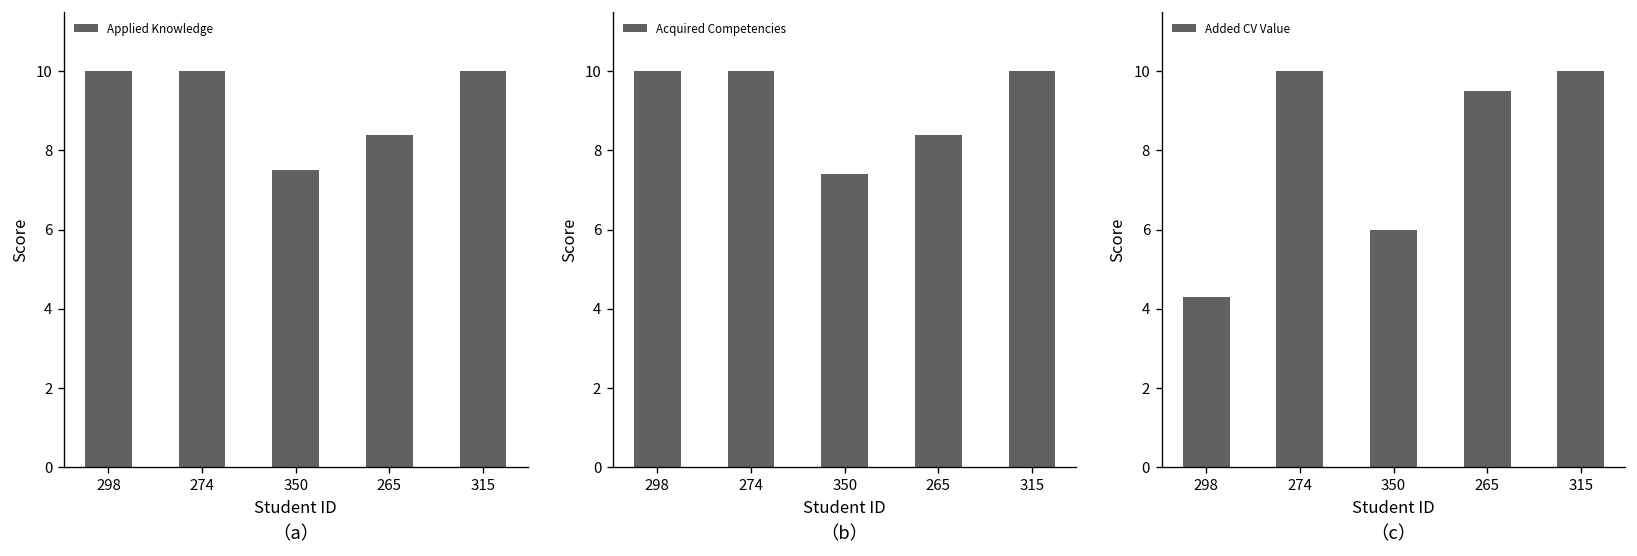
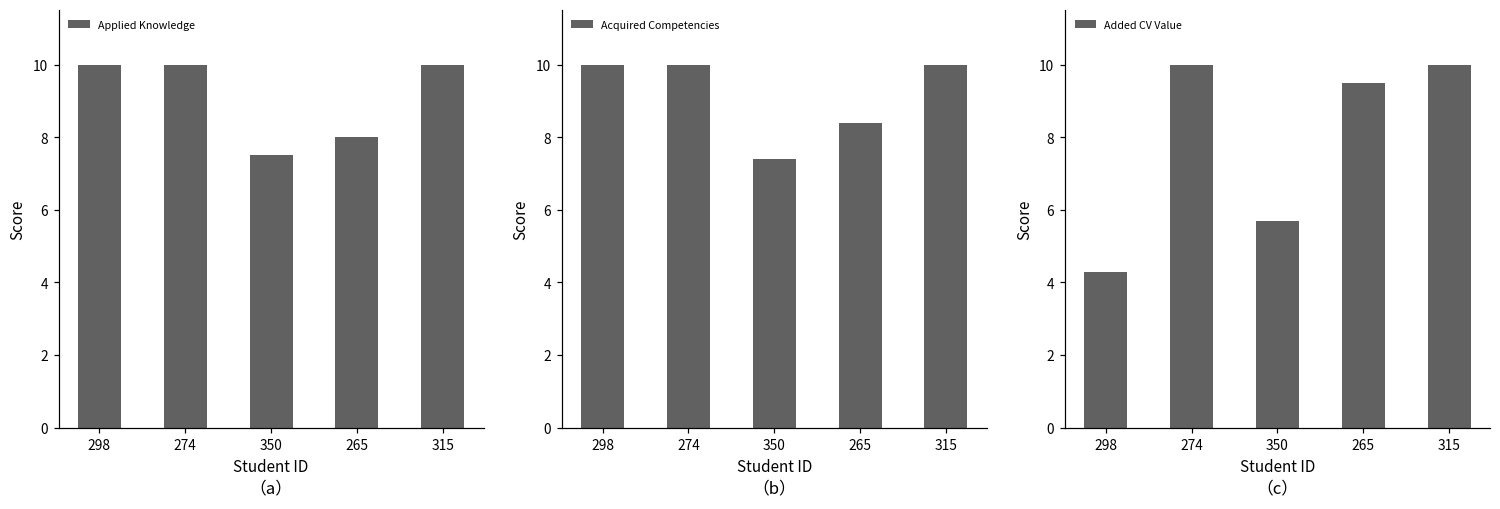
  {
    "（a）": {
      "298": 10.0,
      "274": 10.0,
      "350": 7.5,
-     "265": 8.4,
+     "265": 8.0,
      "315": 10.0
    },
    "（b）": {
      "298": 10.0,
      "274": 10.0,
      "350": 7.4,
      "265": 8.4,
      "315": 10.0
    },
    "（c）": {
      "298": 4.3,
      "274": 10.0,
-     "350": 6.0,
+     "350": 5.7,
      "265": 9.5,
      "315": 10.0
    }
  }
